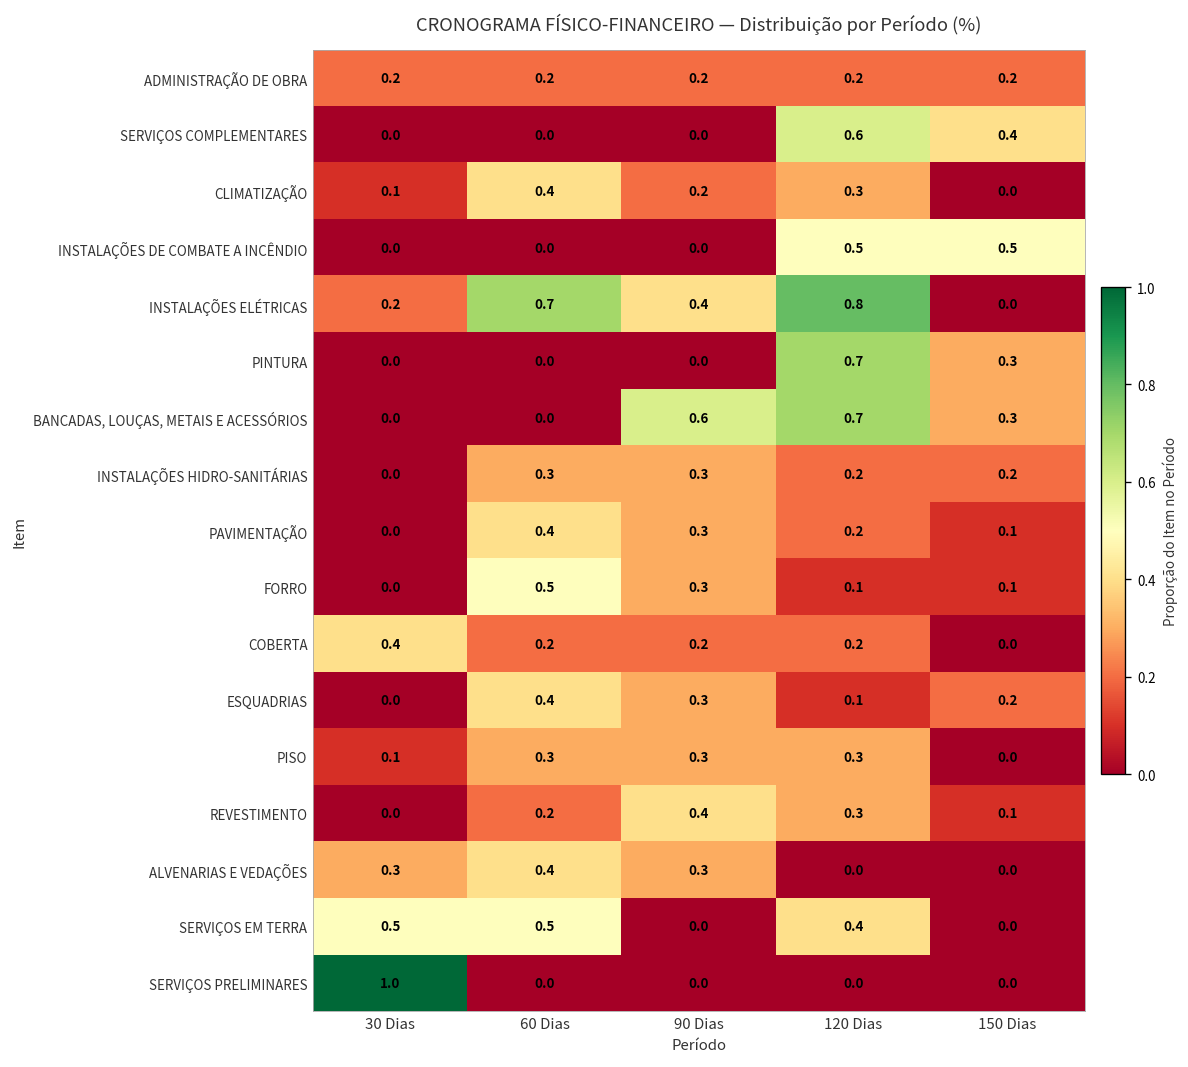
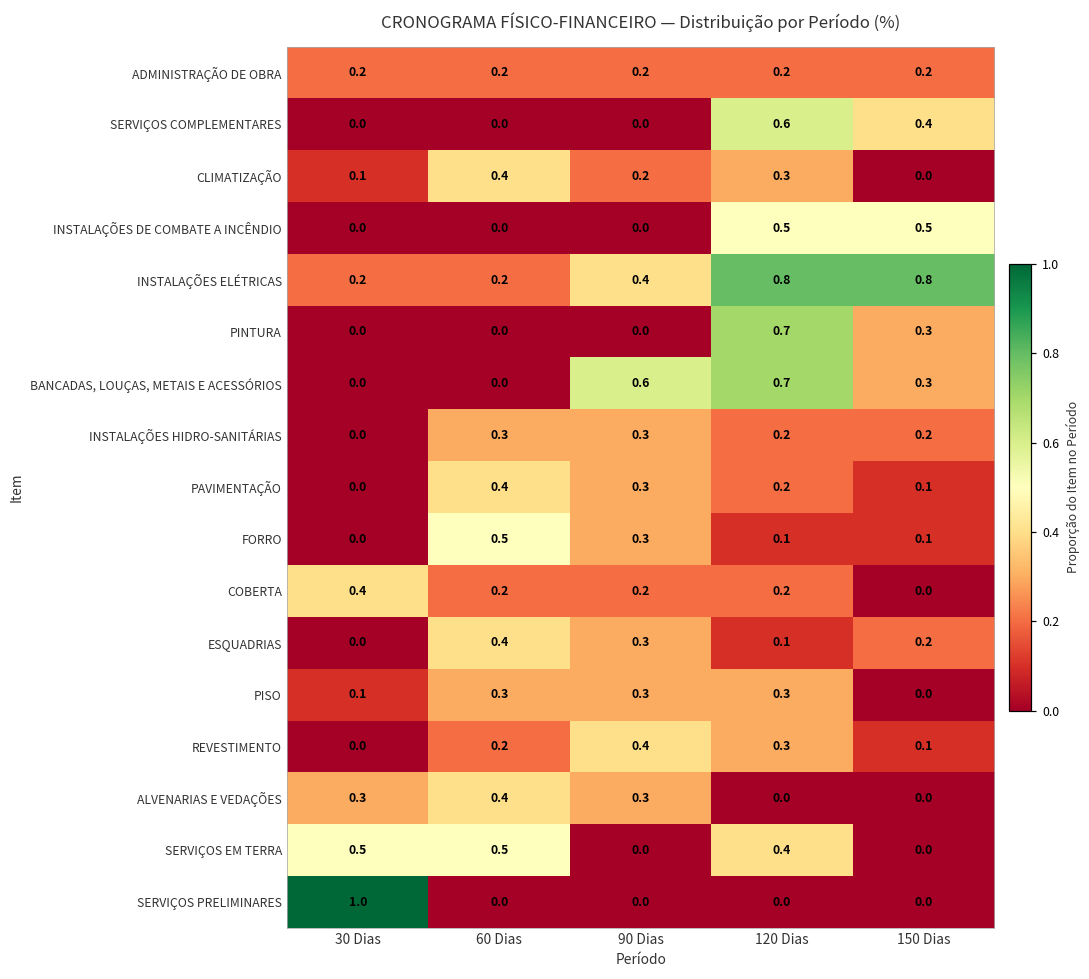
  {
    "ADMINISTRAÇÃO DE OBRA": {
      "30 Dias": 0.2,
      "60 Dias": 0.2,
      "90 Dias": 0.2,
      "120 Dias": 0.2,
      "150 Dias": 0.2
    },
    "SERVIÇOS COMPLEMENTARES": {
      "30 Dias": 0.0,
      "60 Dias": 0.0,
      "90 Dias": 0.0,
      "120 Dias": 0.6,
      "150 Dias": 0.4
    },
    "CLIMATIZAÇÃO": {
      "30 Dias": 0.1,
      "60 Dias": 0.4,
      "90 Dias": 0.2,
      "120 Dias": 0.3,
      "150 Dias": 0.0
    },
    "INSTALAÇÕES DE COMBATE A INCÊNDIO": {
      "30 Dias": 0.0,
      "60 Dias": 0.0,
      "90 Dias": 0.0,
      "120 Dias": 0.5,
      "150 Dias": 0.5
    },
    "INSTALAÇÕES ELÉTRICAS": {
      "30 Dias": 0.2,
-     "60 Dias": 0.7,
+     "60 Dias": 0.2,
      "90 Dias": 0.4,
      "120 Dias": 0.8,
-     "150 Dias": 0.0
+     "150 Dias": 0.8
    },
    "PINTURA": {
      "30 Dias": 0.0,
      "60 Dias": 0.0,
      "90 Dias": 0.0,
      "120 Dias": 0.7,
      "150 Dias": 0.3
    },
    "BANCADAS, LOUÇAS, METAIS E ACESSÓRIOS": {
      "30 Dias": 0.0,
      "60 Dias": 0.0,
      "90 Dias": 0.6,
      "120 Dias": 0.7,
      "150 Dias": 0.3
    },
    "INSTALAÇÕES HIDRO-SANITÁRIAS": {
      "30 Dias": 0.0,
      "60 Dias": 0.3,
      "90 Dias": 0.3,
      "120 Dias": 0.2,
      "150 Dias": 0.2
    },
    "PAVIMENTAÇÃO": {
      "30 Dias": 0.0,
      "60 Dias": 0.4,
      "90 Dias": 0.3,
      "120 Dias": 0.2,
      "150 Dias": 0.1
    },
    "FORRO": {
      "30 Dias": 0.0,
      "60 Dias": 0.5,
      "90 Dias": 0.3,
      "120 Dias": 0.1,
      "150 Dias": 0.1
    },
    "COBERTA": {
      "30 Dias": 0.4,
      "60 Dias": 0.2,
      "90 Dias": 0.2,
      "120 Dias": 0.2,
      "150 Dias": 0.0
    },
    "ESQUADRIAS": {
      "30 Dias": 0.0,
      "60 Dias": 0.4,
      "90 Dias": 0.3,
      "120 Dias": 0.1,
      "150 Dias": 0.2
    },
    "PISO": {
      "30 Dias": 0.1,
      "60 Dias": 0.3,
      "90 Dias": 0.3,
      "120 Dias": 0.3,
      "150 Dias": 0.0
    },
    "REVESTIMENTO": {
      "30 Dias": 0.0,
      "60 Dias": 0.2,
      "90 Dias": 0.4,
      "120 Dias": 0.3,
      "150 Dias": 0.1
    },
    "ALVENARIAS E VEDAÇÕES": {
      "30 Dias": 0.3,
      "60 Dias": 0.4,
      "90 Dias": 0.3,
      "120 Dias": 0.0,
      "150 Dias": 0.0
    },
    "SERVIÇOS EM TERRA": {
      "30 Dias": 0.5,
      "60 Dias": 0.5,
      "90 Dias": 0.0,
      "120 Dias": 0.4,
      "150 Dias": 0.0
    },
    "SERVIÇOS PRELIMINARES": {
      "30 Dias": 1.0,
      "60 Dias": 0.0,
      "90 Dias": 0.0,
      "120 Dias": 0.0,
      "150 Dias": 0.0
    }
  }
